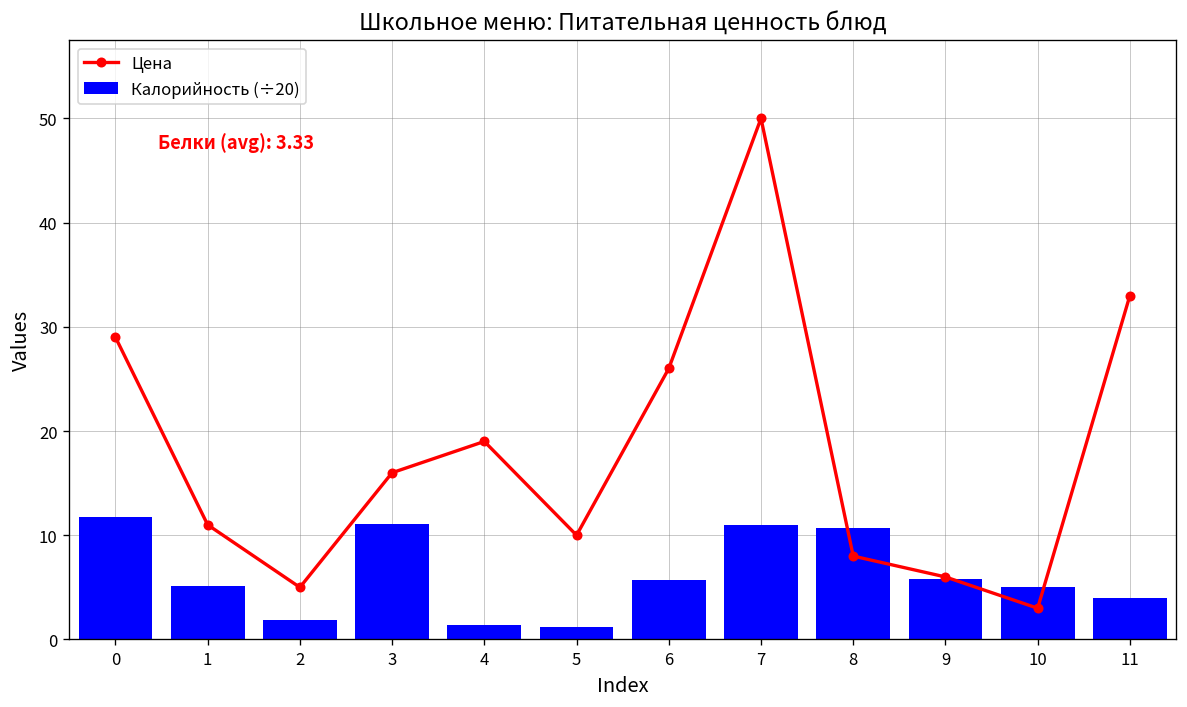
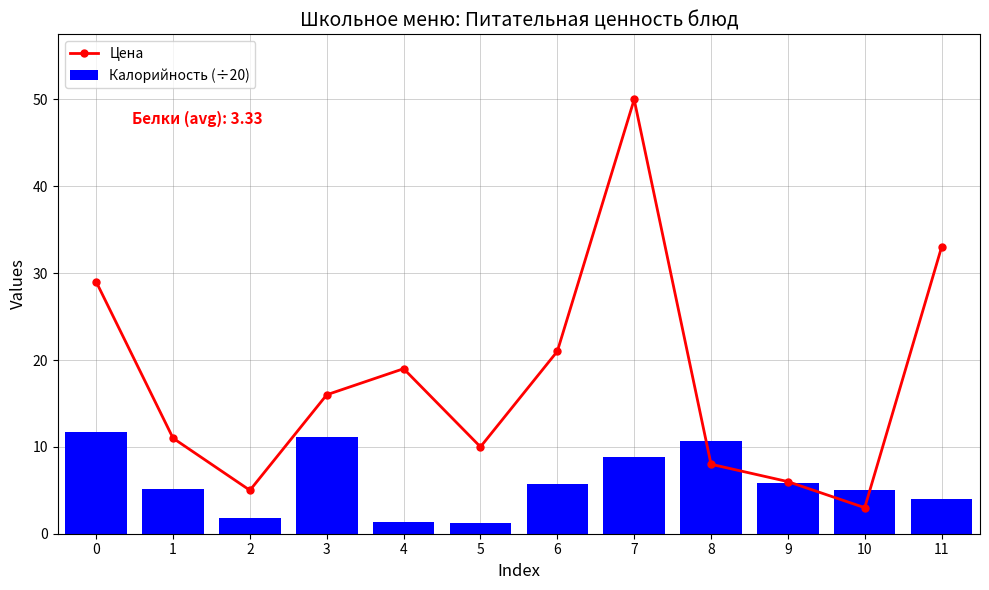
  {
    "Цена": {
      "0": 29,
      "1": 11,
      "2": 5,
      "3": 16,
      "4": 19,
      "5": 10,
-     "6": 26,
+     "6": 21,
      "7": 50,
      "8": 8,
      "9": 6,
      "10": 3,
      "11": 33
    },
    "Калорийность (÷20)": {
      "0": 12,
      "1": 5,
      "2": 2,
      "3": 11,
      "4": 1,
      "5": 1,
      "6": 6,
-     "7": 11,
+     "7": 9,
      "8": 11,
      "9": 6,
      "10": 5,
      "11": 4
    }
  }
